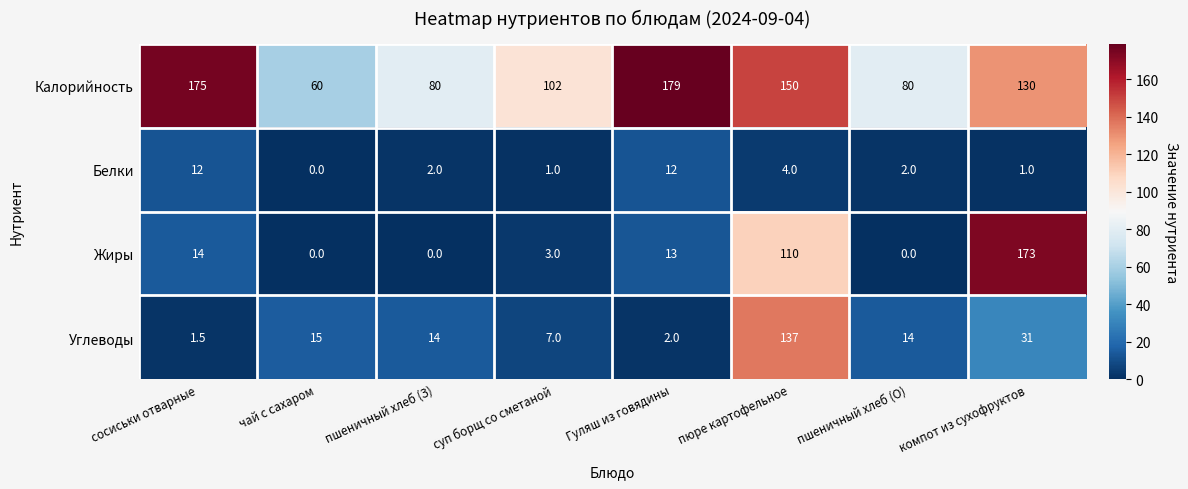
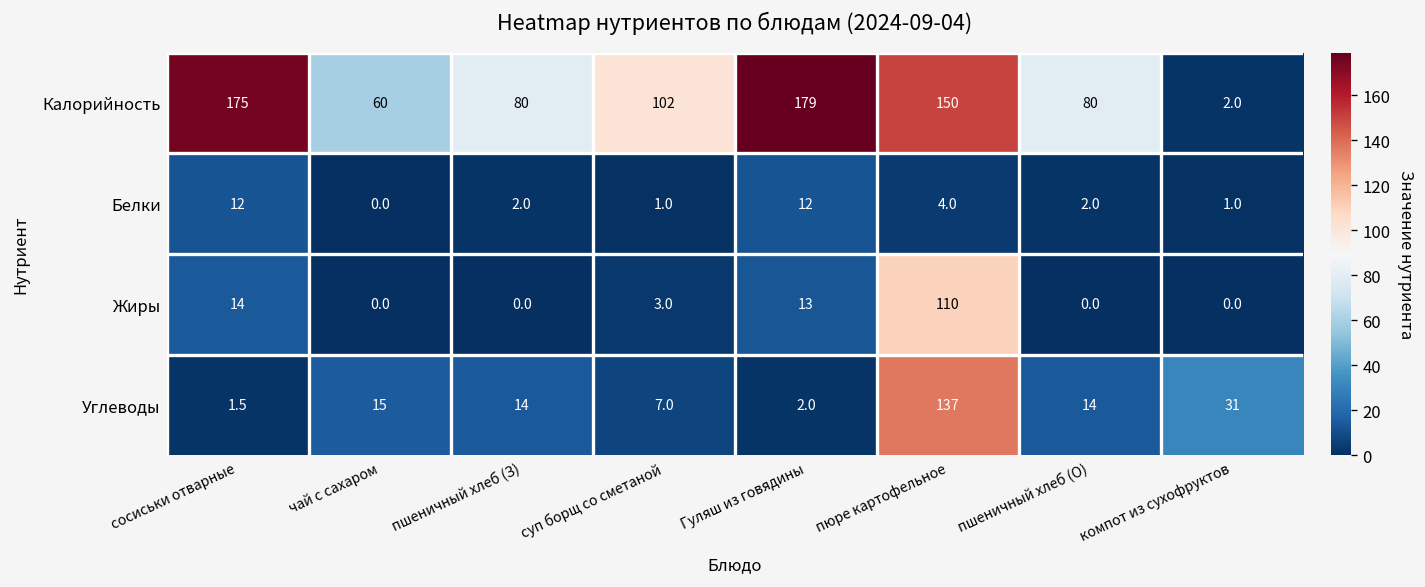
  {
    "Калорийность": {
      "сосиськи отварные": 175,
      "чай с сахаром": 60,
      "пшеничный хлеб (З)": 80,
      "суп борщ со сметаной": 102,
      "Гуляш из говядины": 179,
      "пюре картофельное": 150,
      "пшеничный хлеб (О)": 80,
-     "компот из сухофруктов": 130
+     "компот из сухофруктов": 2.0
    },
    "Белки": {
      "сосиськи отварные": 12,
      "чай с сахаром": 0.0,
      "пшеничный хлеб (З)": 2.0,
      "суп борщ со сметаной": 1.0,
      "Гуляш из говядины": 12,
      "пюре картофельное": 4.0,
      "пшеничный хлеб (О)": 2.0,
      "компот из сухофруктов": 1.0
    },
    "Жиры": {
      "сосиськи отварные": 14,
      "чай с сахаром": 0.0,
      "пшеничный хлеб (З)": 0.0,
      "суп борщ со сметаной": 3.0,
      "Гуляш из говядины": 13,
      "пюре картофельное": 110,
      "пшеничный хлеб (О)": 0.0,
-     "компот из сухофруктов": 173
+     "компот из сухофруктов": 0.0
    },
    "Углеводы": {
      "сосиськи отварные": 1.5,
      "чай с сахаром": 15,
      "пшеничный хлеб (З)": 14,
      "суп борщ со сметаной": 7.0,
      "Гуляш из говядины": 2.0,
      "пюре картофельное": 137,
      "пшеничный хлеб (О)": 14,
      "компот из сухофруктов": 31
    }
  }
